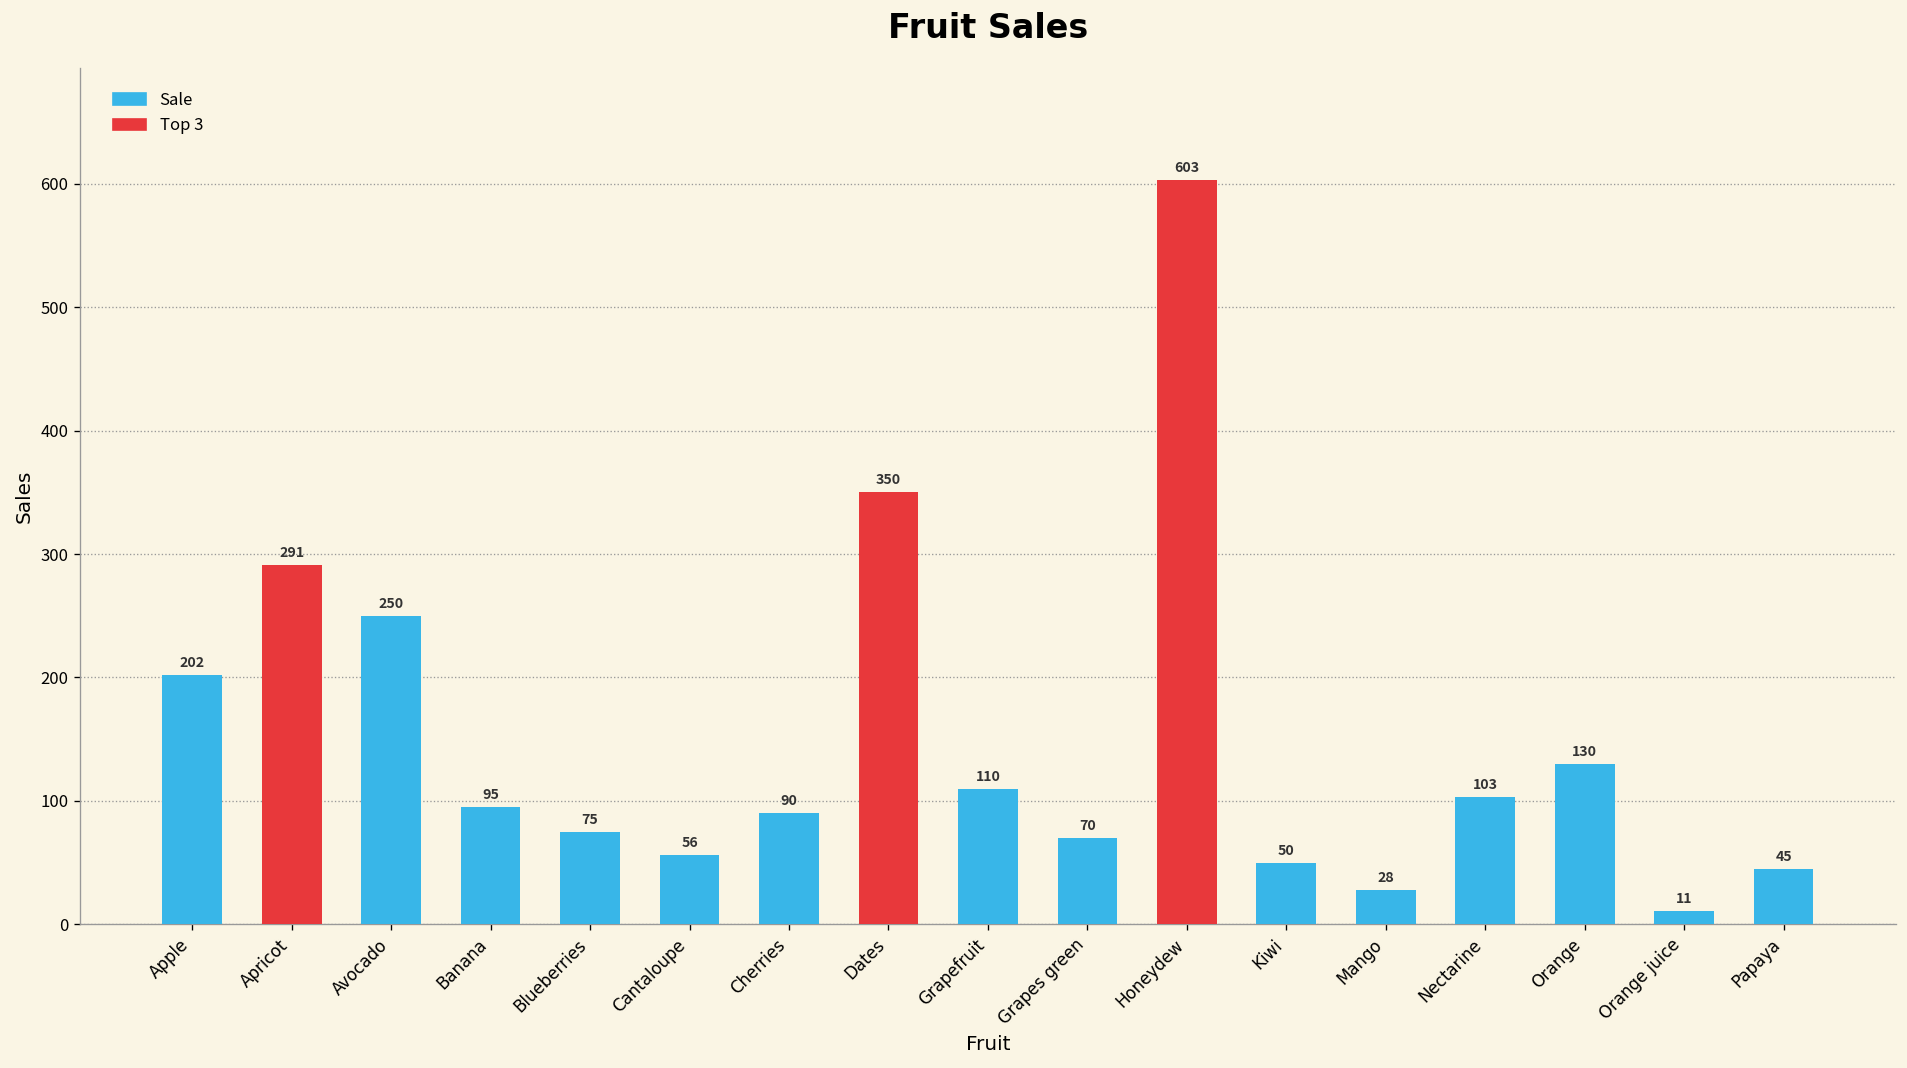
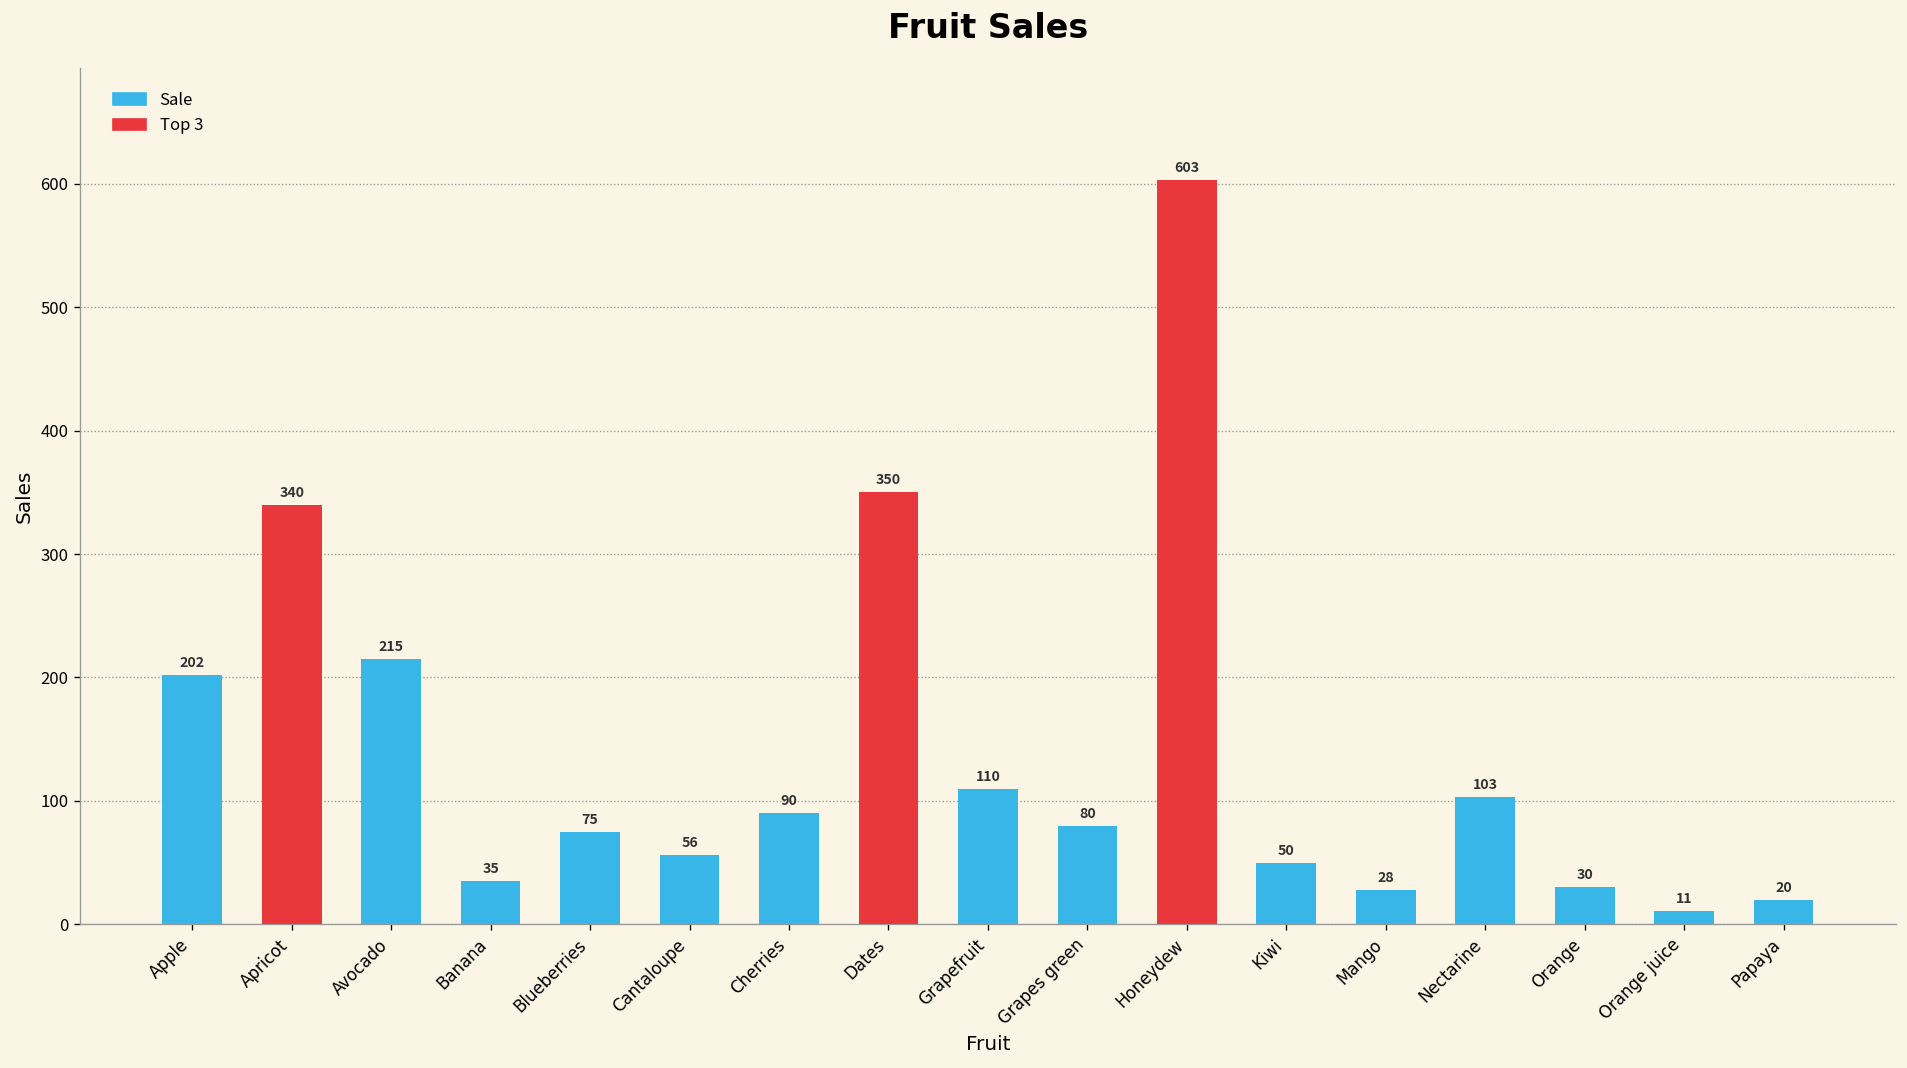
  {
    "Apple": 202,
-   "Apricot": 291,
-   "Avocado": 250,
-   "Banana": 95,
+   "Apricot": 340,
+   "Avocado": 215,
+   "Banana": 35,
    "Blueberries": 75,
    "Cantaloupe": 56,
    "Cherries": 90,
    "Dates": 350,
    "Grapefruit": 110,
-   "Grapes green": 70,
+   "Grapes green": 80,
    "Honeydew": 603,
    "Kiwi": 50,
    "Mango": 28,
    "Nectarine": 103,
-   "Orange": 130,
+   "Orange": 30,
    "Orange juice": 11,
-   "Papaya": 45
+   "Papaya": 20
  }
